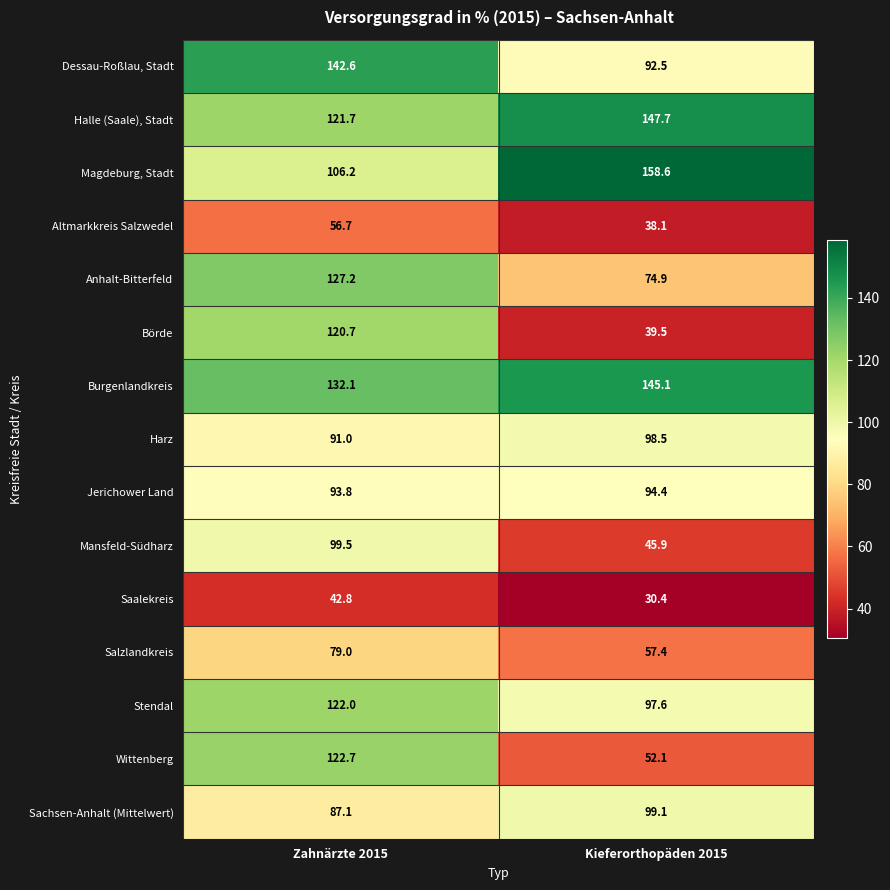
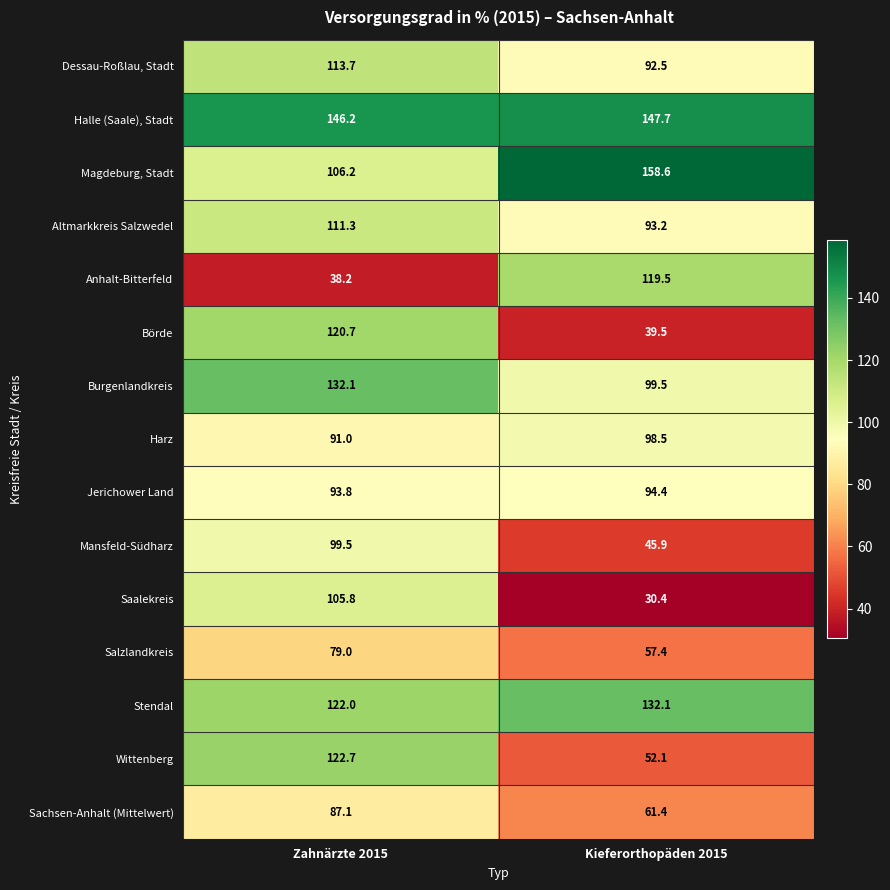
  {
    "Dessau-Roßlau, Stadt": {
-     "Zahnärzte 2015": 142.6,
+     "Zahnärzte 2015": 113.7,
      "Kieferorthopäden 2015": 92.5
    },
    "Halle (Saale), Stadt": {
-     "Zahnärzte 2015": 121.7,
+     "Zahnärzte 2015": 146.2,
      "Kieferorthopäden 2015": 147.7
    },
    "Magdeburg, Stadt": {
      "Zahnärzte 2015": 106.2,
      "Kieferorthopäden 2015": 158.6
    },
    "Altmarkkreis Salzwedel": {
-     "Zahnärzte 2015": 56.7,
-     "Kieferorthopäden 2015": 38.1
+     "Zahnärzte 2015": 111.3,
+     "Kieferorthopäden 2015": 93.2
    },
    "Anhalt-Bitterfeld": {
-     "Zahnärzte 2015": 127.2,
-     "Kieferorthopäden 2015": 74.9
+     "Zahnärzte 2015": 38.2,
+     "Kieferorthopäden 2015": 119.5
    },
    "Börde": {
      "Zahnärzte 2015": 120.7,
      "Kieferorthopäden 2015": 39.5
    },
    "Burgenlandkreis": {
      "Zahnärzte 2015": 132.1,
-     "Kieferorthopäden 2015": 145.1
+     "Kieferorthopäden 2015": 99.5
    },
    "Harz": {
      "Zahnärzte 2015": 91.0,
      "Kieferorthopäden 2015": 98.5
    },
    "Jerichower Land": {
      "Zahnärzte 2015": 93.8,
      "Kieferorthopäden 2015": 94.4
    },
    "Mansfeld-Südharz": {
      "Zahnärzte 2015": 99.5,
      "Kieferorthopäden 2015": 45.9
    },
    "Saalekreis": {
-     "Zahnärzte 2015": 42.8,
+     "Zahnärzte 2015": 105.8,
      "Kieferorthopäden 2015": 30.4
    },
    "Salzlandkreis": {
      "Zahnärzte 2015": 79.0,
      "Kieferorthopäden 2015": 57.4
    },
    "Stendal": {
      "Zahnärzte 2015": 122.0,
-     "Kieferorthopäden 2015": 97.6
+     "Kieferorthopäden 2015": 132.1
    },
    "Wittenberg": {
      "Zahnärzte 2015": 122.7,
      "Kieferorthopäden 2015": 52.1
    },
    "Sachsen-Anhalt (Mittelwert)": {
      "Zahnärzte 2015": 87.1,
-     "Kieferorthopäden 2015": 99.1
+     "Kieferorthopäden 2015": 61.4
    }
  }
